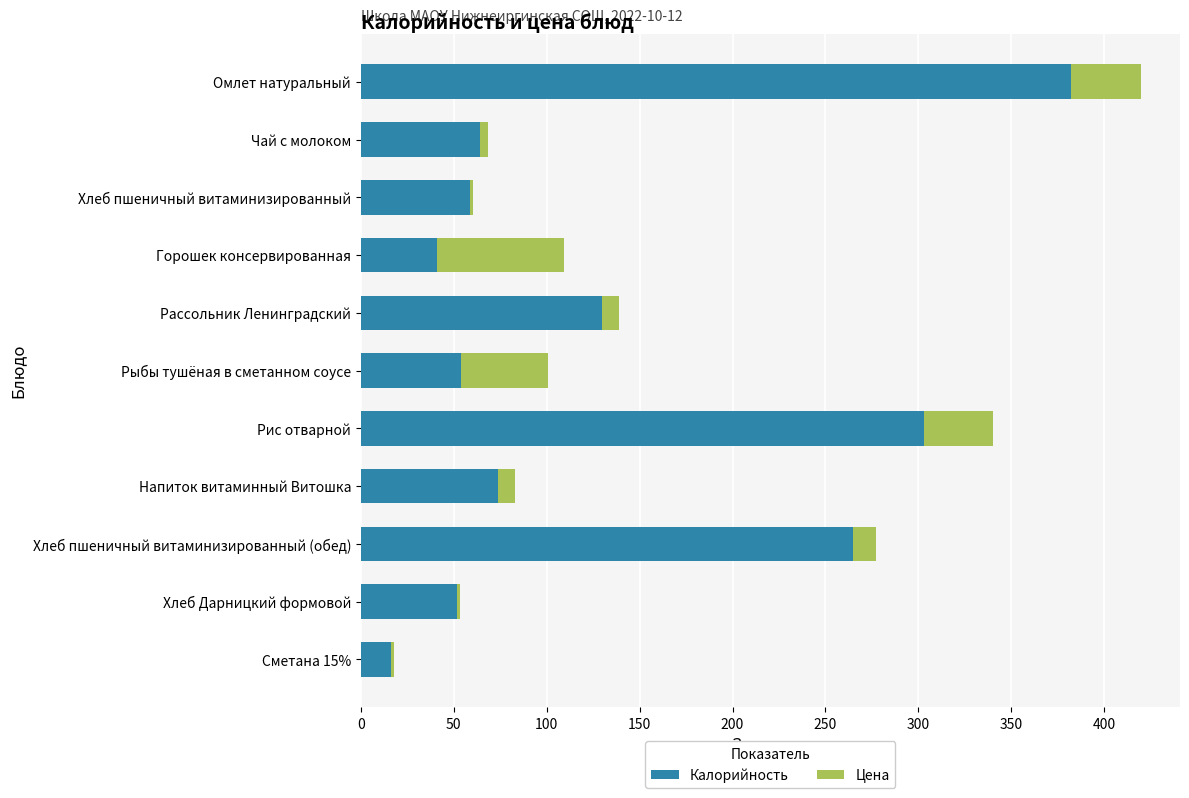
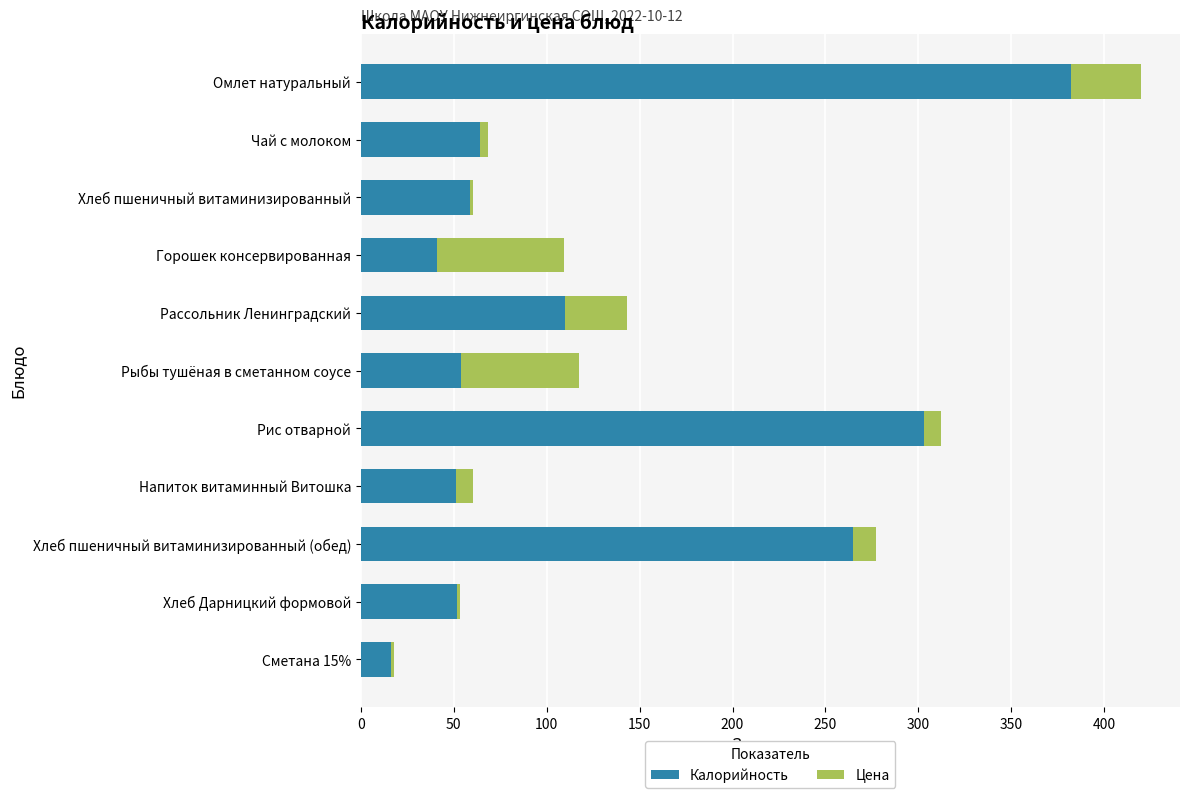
  {
    "Калорийность": {
      "Омлет натуральный": 382,
      "Чай с молоком": 64,
      "Хлеб пшеничный витаминизированный": 59,
      "Горошек консервированная": 41,
-     "Рассольник Ленинградский": 130,
+     "Рассольник Ленинградский": 110,
      "Рыбы тушёная в сметанном соусе": 54,
      "Рис отварной": 303,
-     "Напиток витаминный Витошка": 74,
+     "Напиток витаминный Витошка": 51,
      "Хлеб пшеничный витаминизированный (обед)": 265,
      "Хлеб Дарницкий формовой": 52,
      "Сметана 15%": 16
    },
    "Цена": {
      "Омлет натуральный": 38,
      "Чай с молоком": 4,
      "Хлеб пшеничный витаминизированный": 1,
      "Горошек консервированная": 69,
-     "Рассольник Ленинградский": 9,
-     "Рыбы тушёная в сметанном соусе": 47,
-     "Рис отварной": 37,
+     "Рассольник Ленинградский": 33,
+     "Рыбы тушёная в сметанном соусе": 64,
+     "Рис отварной": 9,
      "Напиток витаминный Витошка": 9,
      "Хлеб пшеничный витаминизированный (обед)": 12,
      "Сметана 15%": 2
    }
  }
